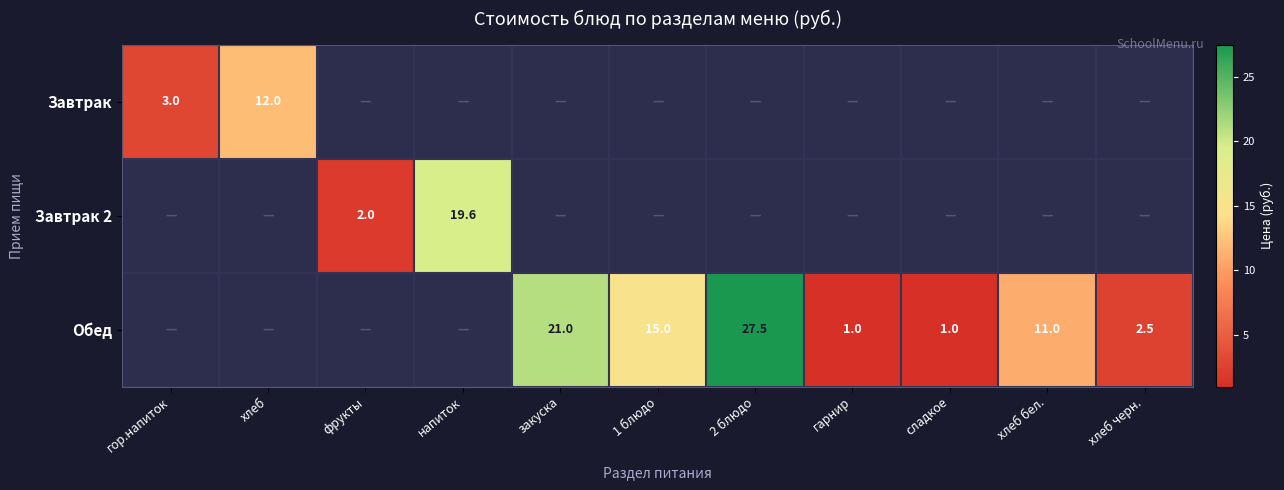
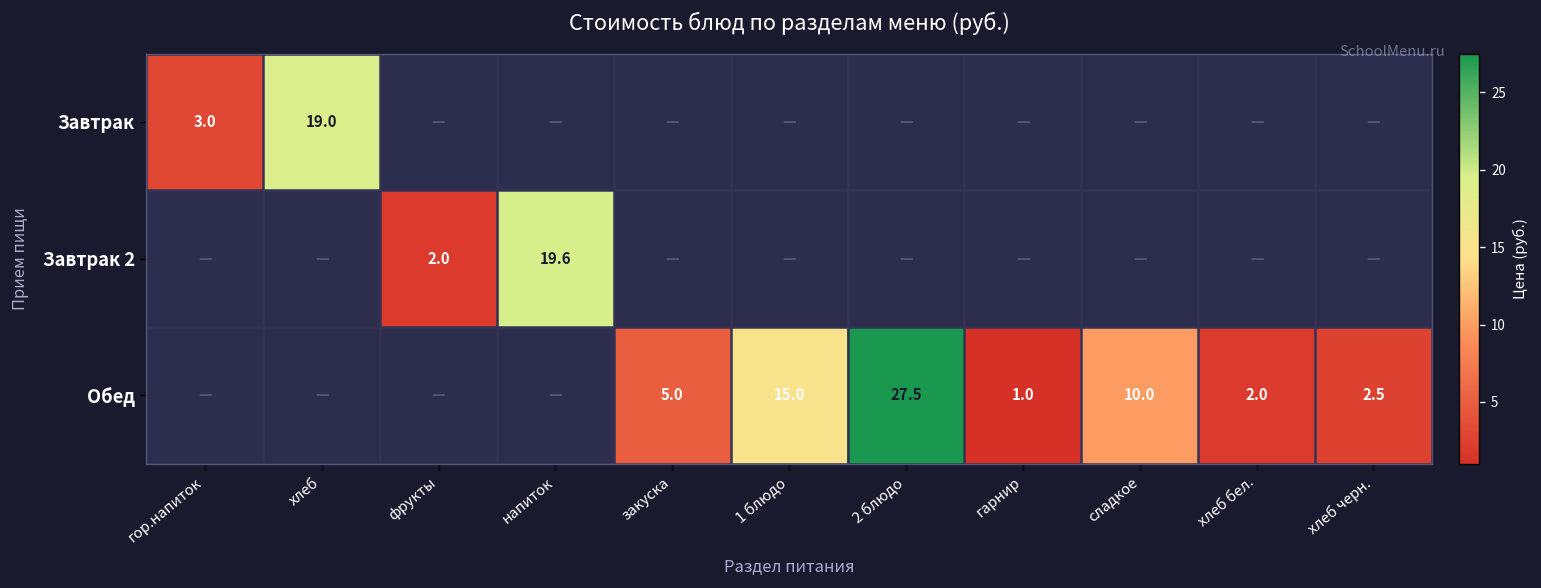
  {
    "Завтрак": {
      "гор.напиток": 3.0,
-     "хлеб": 12.0
+     "хлеб": 19.0
    },
    "Завтрак 2": {
      "фрукты": 2.0,
      "напиток": 19.6
    },
    "Обед": {
-     "закуска": 21.0,
+     "закуска": 5.0,
      "1 блюдо": 15.0,
      "2 блюдо": 27.5,
      "гарнир": 1.0,
-     "сладкое": 1.0,
-     "хлеб бел.": 11.0,
+     "сладкое": 10.0,
+     "хлеб бел.": 2.0,
      "хлеб черн.": 2.5
    }
  }
